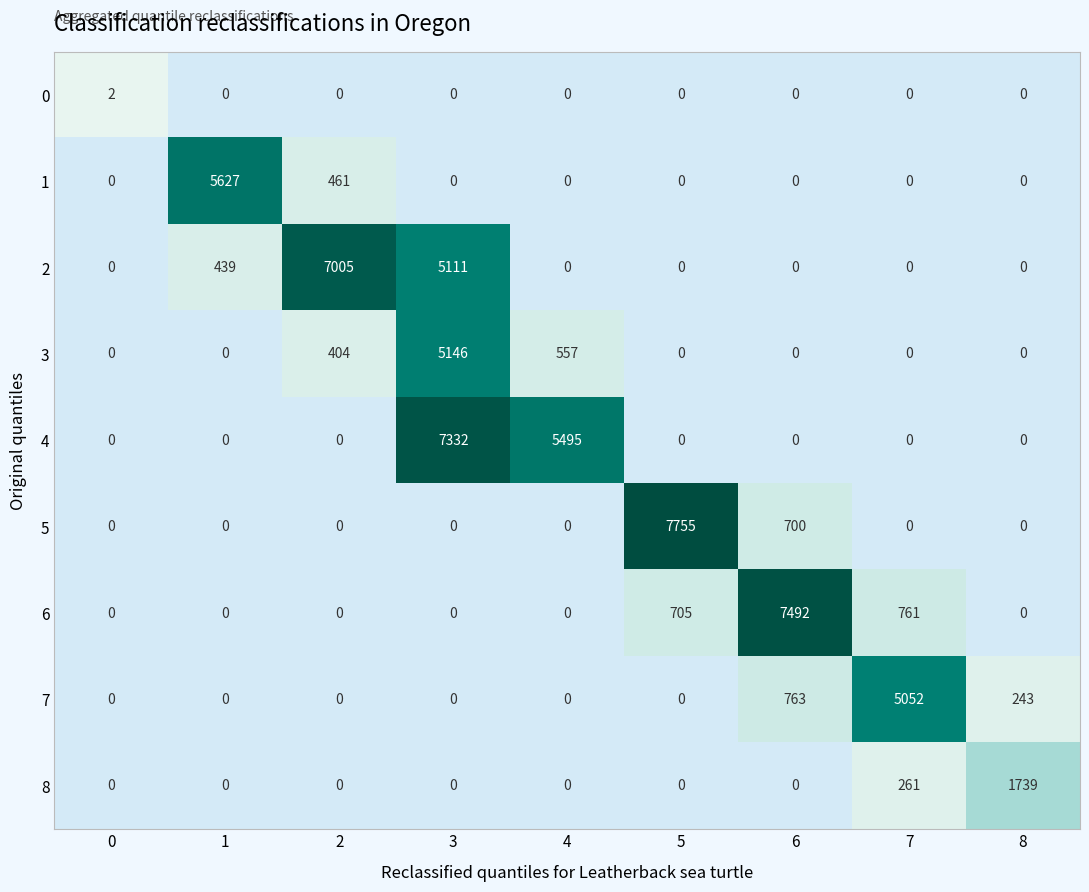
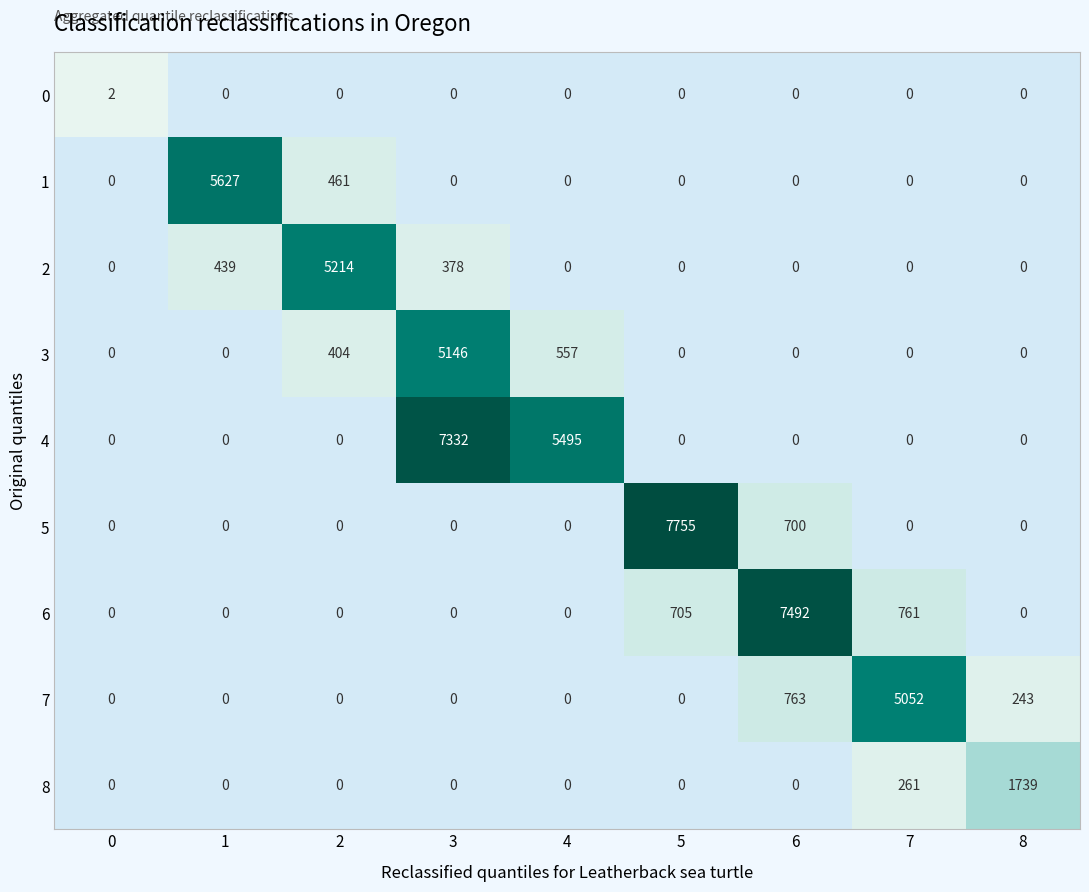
  {
    "0": {
      "0": 2,
      "1": 0,
      "2": 0,
      "3": 0,
      "4": 0,
      "5": 0,
      "6": 0,
      "7": 0,
      "8": 0
    },
    "1": {
      "0": 0,
      "1": 5627,
      "2": 461,
      "3": 0,
      "4": 0,
      "5": 0,
      "6": 0,
      "7": 0,
      "8": 0
    },
    "2": {
      "0": 0,
      "1": 439,
-     "2": 7005,
-     "3": 5111,
+     "2": 5214,
+     "3": 378,
      "4": 0,
      "5": 0,
      "6": 0,
      "7": 0,
      "8": 0
    },
    "3": {
      "0": 0,
      "1": 0,
      "2": 404,
      "3": 5146,
      "4": 557,
      "5": 0,
      "6": 0,
      "7": 0,
      "8": 0
    },
    "4": {
      "0": 0,
      "1": 0,
      "2": 0,
      "3": 7332,
      "4": 5495,
      "5": 0,
      "6": 0,
      "7": 0,
      "8": 0
    },
    "5": {
      "0": 0,
      "1": 0,
      "2": 0,
      "3": 0,
      "4": 0,
      "5": 7755,
      "6": 700,
      "7": 0,
      "8": 0
    },
    "6": {
      "0": 0,
      "1": 0,
      "2": 0,
      "3": 0,
      "4": 0,
      "5": 705,
      "6": 7492,
      "7": 761,
      "8": 0
    },
    "7": {
      "0": 0,
      "1": 0,
      "2": 0,
      "3": 0,
      "4": 0,
      "5": 0,
      "6": 763,
      "7": 5052,
      "8": 243
    },
    "8": {
      "0": 0,
      "1": 0,
      "2": 0,
      "3": 0,
      "4": 0,
      "5": 0,
      "6": 0,
      "7": 261,
      "8": 1739
    }
  }
